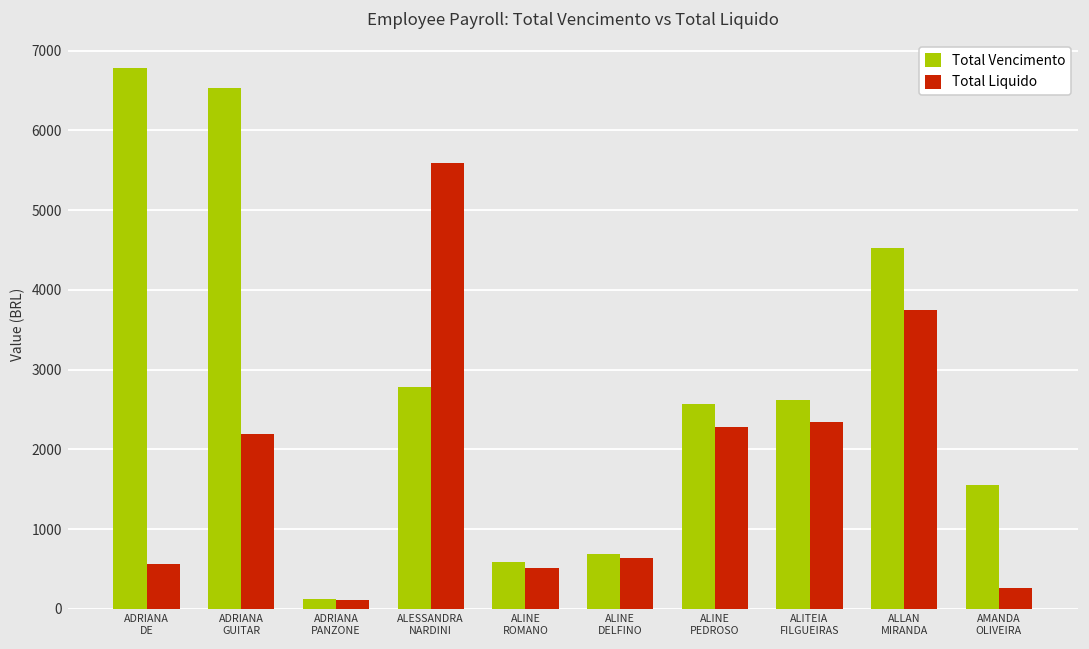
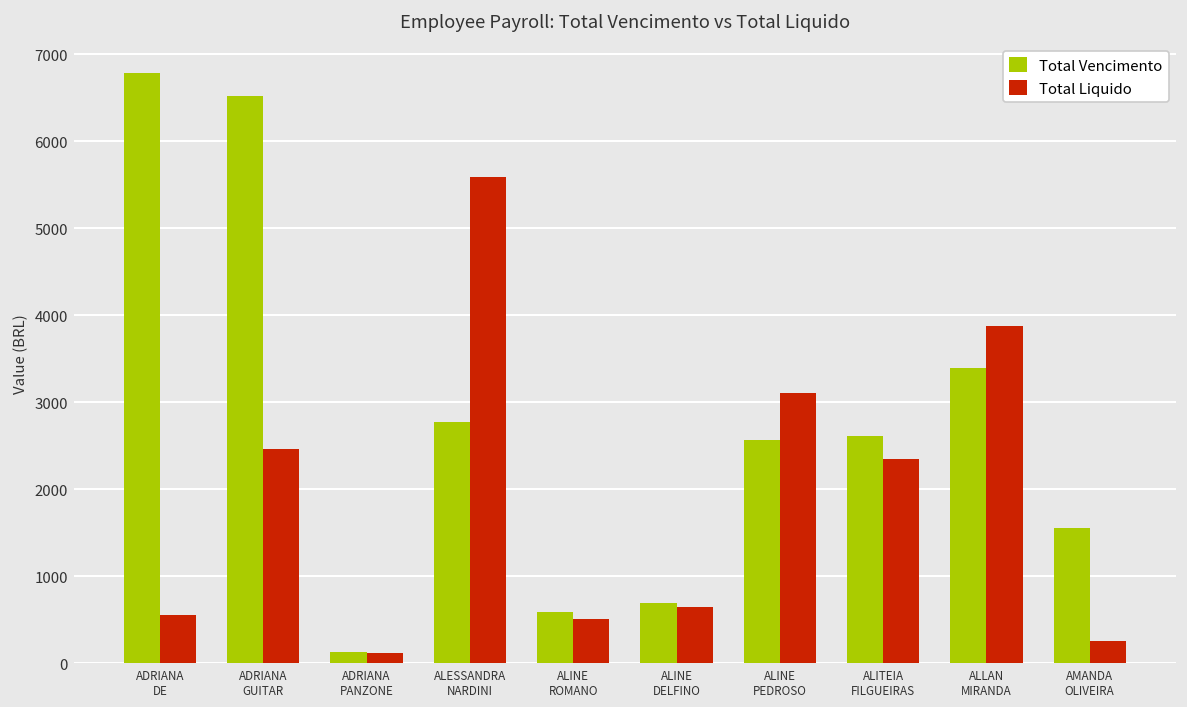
  {
    "Total Vencimento": {
      "ADRIANA DE": 6800,
      "ADRIANA GUITAR": 6500,
      "ADRIANA PANZONE": 100,
      "ALESSANDRA NARDINI": 2800,
      "ALINE ROMANO": 600,
      "ALINE DELFINO": 700,
      "ALINE PEDROSO": 2600,
      "ALITEIA FILGUEIRAS": 2600,
-     "ALLAN MIRANDA": 4500,
+     "ALLAN MIRANDA": 3400,
      "AMANDA OLIVEIRA": 1600
    },
    "Total Liquido": {
      "ADRIANA DE": 600,
-     "ADRIANA GUITAR": 2200,
+     "ADRIANA GUITAR": 2500,
      "ADRIANA PANZONE": 100,
      "ALESSANDRA NARDINI": 5600,
      "ALINE ROMANO": 500,
      "ALINE DELFINO": 600,
-     "ALINE PEDROSO": 2300,
+     "ALINE PEDROSO": 3100,
      "ALITEIA FILGUEIRAS": 2300,
-     "ALLAN MIRANDA": 3700,
+     "ALLAN MIRANDA": 3900,
      "AMANDA OLIVEIRA": 300
    }
  }
